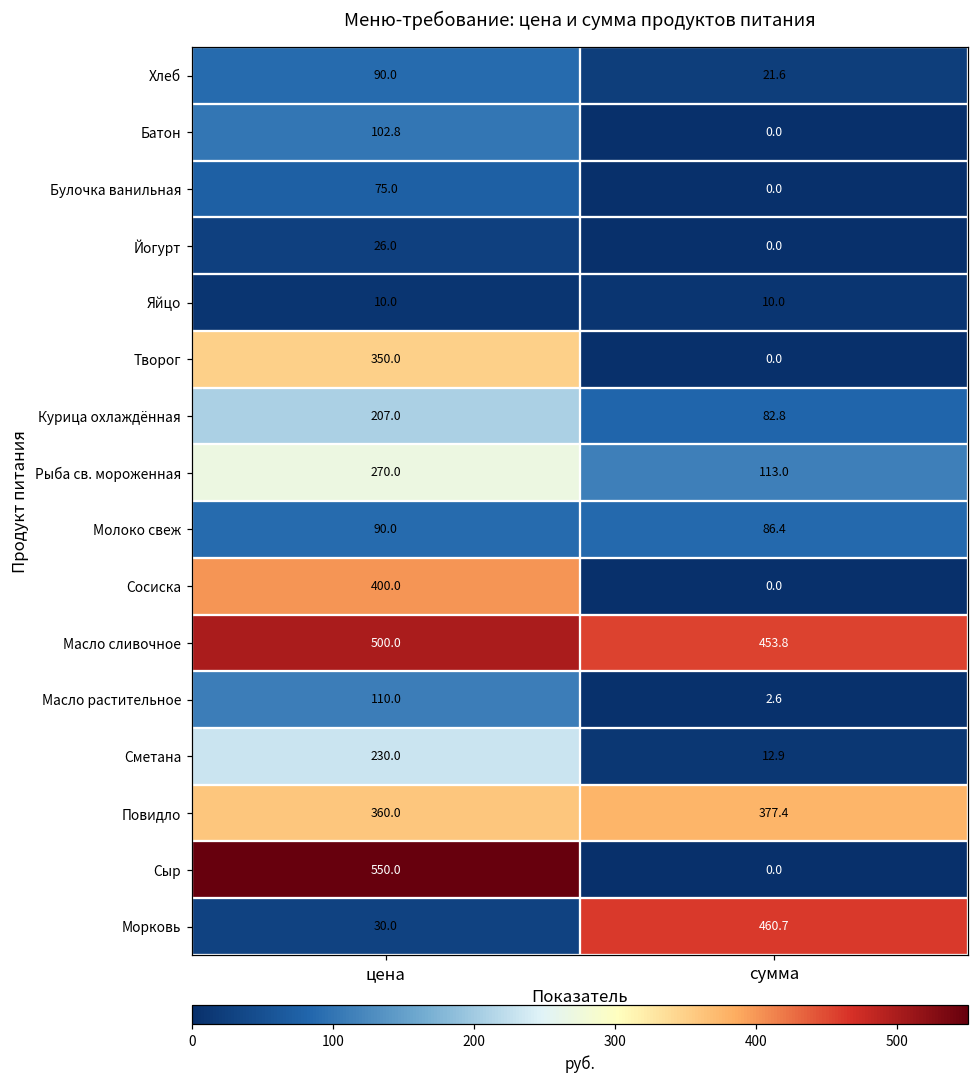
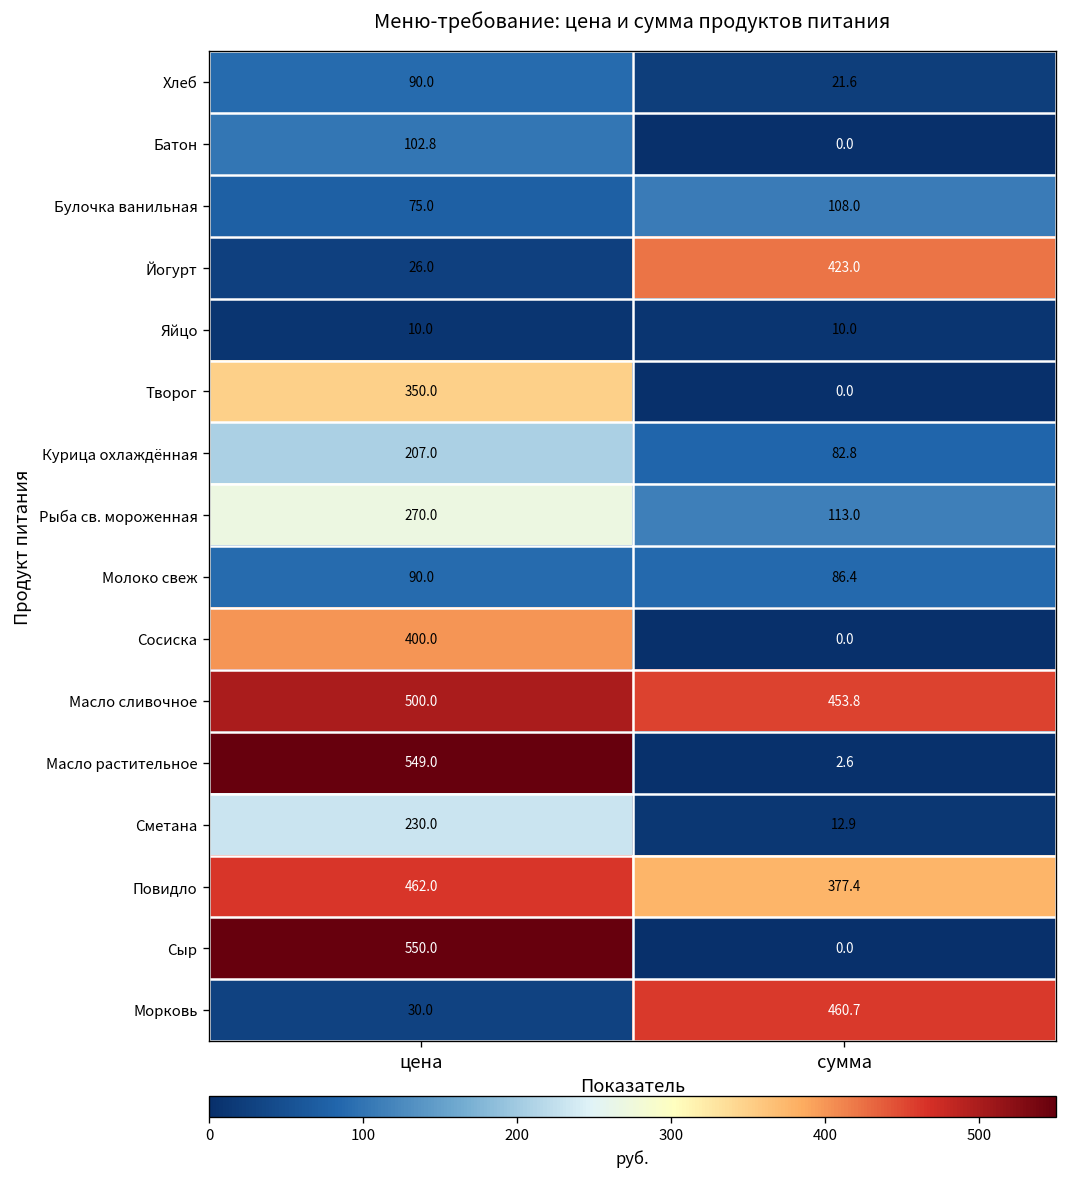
  {
    "Хлеб": {
      "цена": 90.0,
      "сумма": 21.6
    },
    "Батон": {
      "цена": 102.8,
      "сумма": 0.0
    },
    "Булочка ванильная": {
      "цена": 75.0,
-     "сумма": 0.0
+     "сумма": 108.0
    },
    "Йогурт": {
      "цена": 26.0,
-     "сумма": 0.0
+     "сумма": 423.0
    },
    "Яйцо": {
      "цена": 10.0,
      "сумма": 10.0
    },
    "Творог": {
      "цена": 350.0,
      "сумма": 0.0
    },
    "Курица охлаждённая": {
      "цена": 207.0,
      "сумма": 82.8
    },
    "Рыба св. мороженная": {
      "цена": 270.0,
      "сумма": 113.0
    },
    "Молоко свеж": {
      "цена": 90.0,
      "сумма": 86.4
    },
    "Сосиска": {
      "цена": 400.0,
      "сумма": 0.0
    },
    "Масло сливочное": {
      "цена": 500.0,
      "сумма": 453.8
    },
    "Масло растительное": {
-     "цена": 110.0,
+     "цена": 549.0,
      "сумма": 2.6
    },
    "Сметана": {
      "цена": 230.0,
      "сумма": 12.9
    },
    "Повидло": {
-     "цена": 360.0,
+     "цена": 462.0,
      "сумма": 377.4
    },
    "Сыр": {
      "цена": 550.0,
      "сумма": 0.0
    },
    "Морковь": {
      "цена": 30.0,
      "сумма": 460.7
    }
  }
